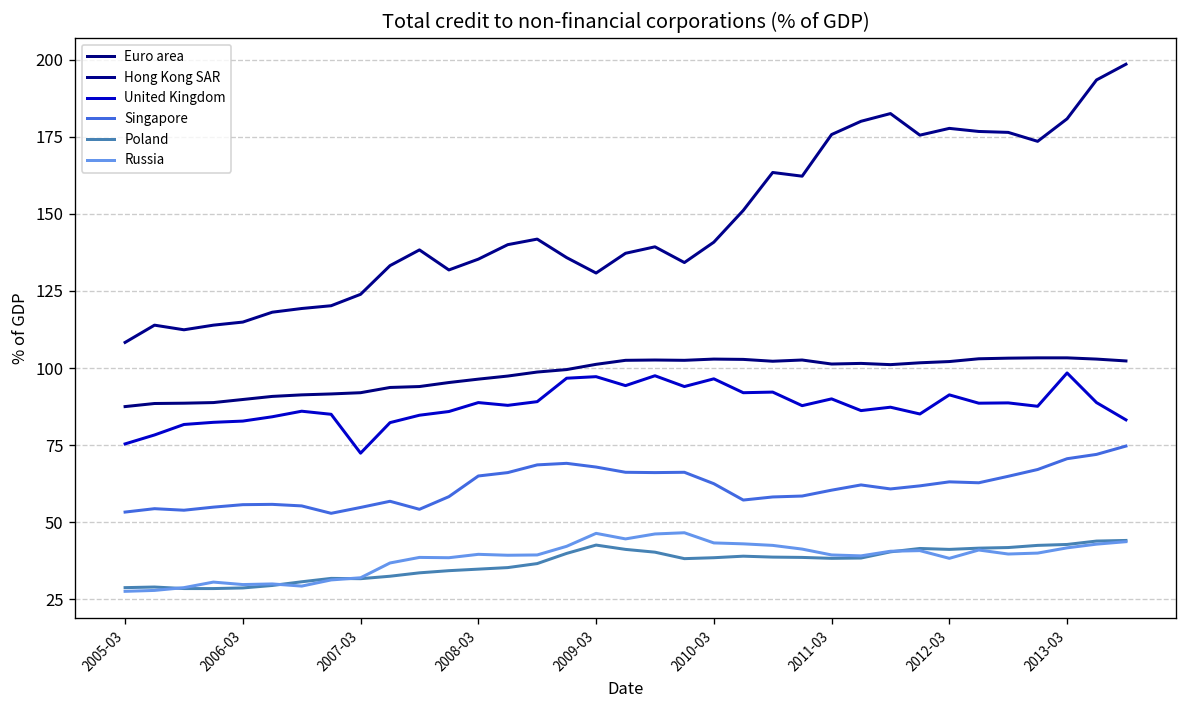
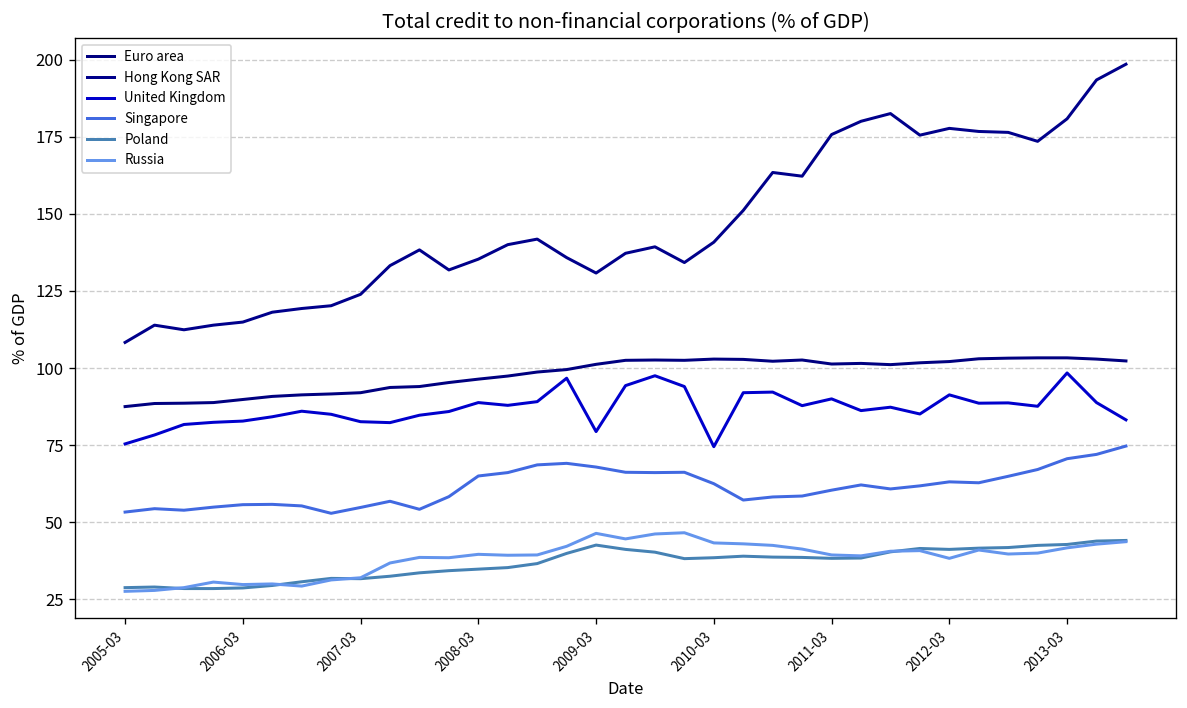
  {
    "United Kingdom": {
      "2005-03": 75,
      "2006-03": 83,
-     "2007-03": 72,
+     "2007-03": 83,
      "2008-03": 89,
-     "2009-03": 97,
-     "2010-03": 97,
+     "2009-03": 79,
+     "2010-03": 75,
      "2011-03": 90,
      "2012-03": 91,
      "2013-03": 98
    }
  }
